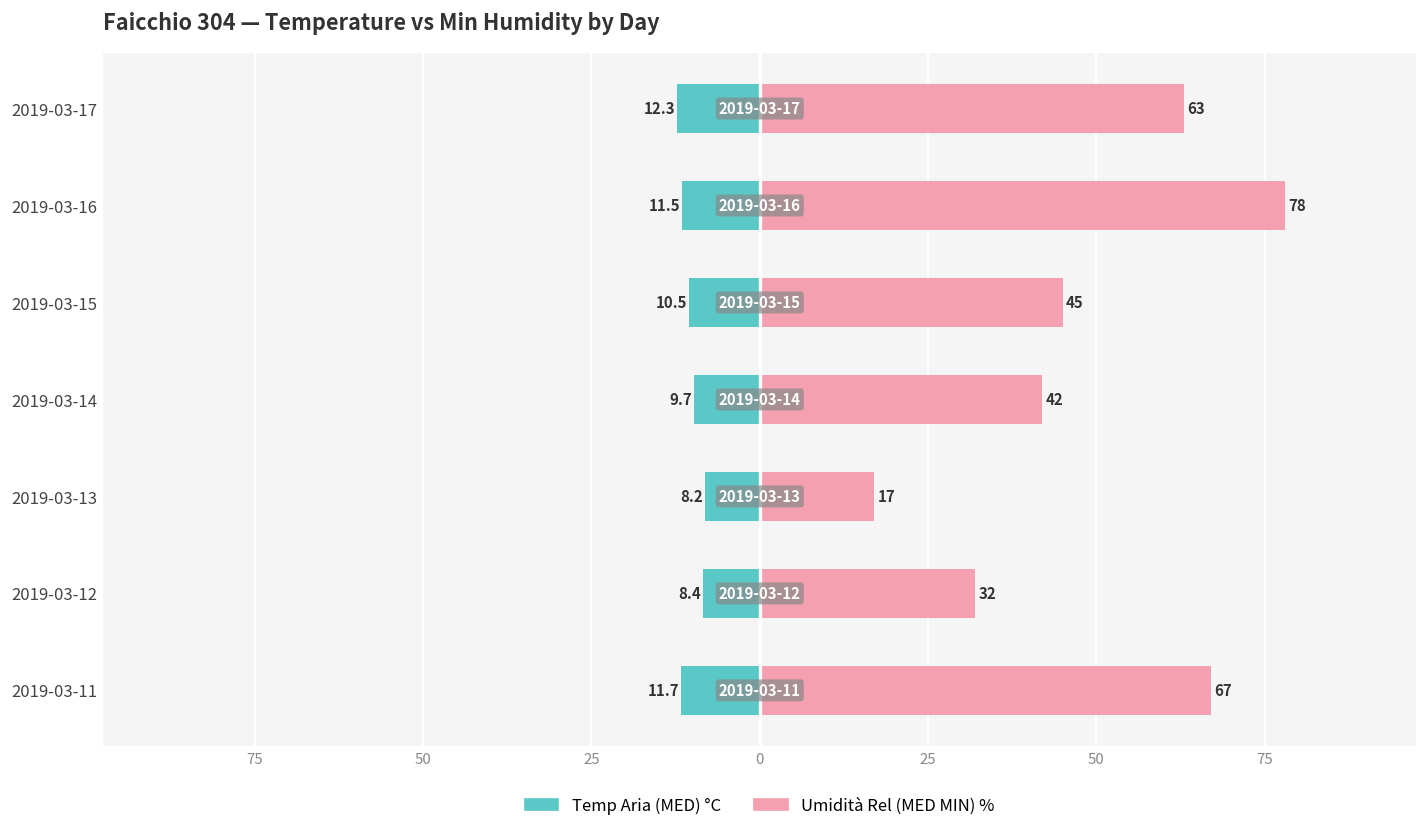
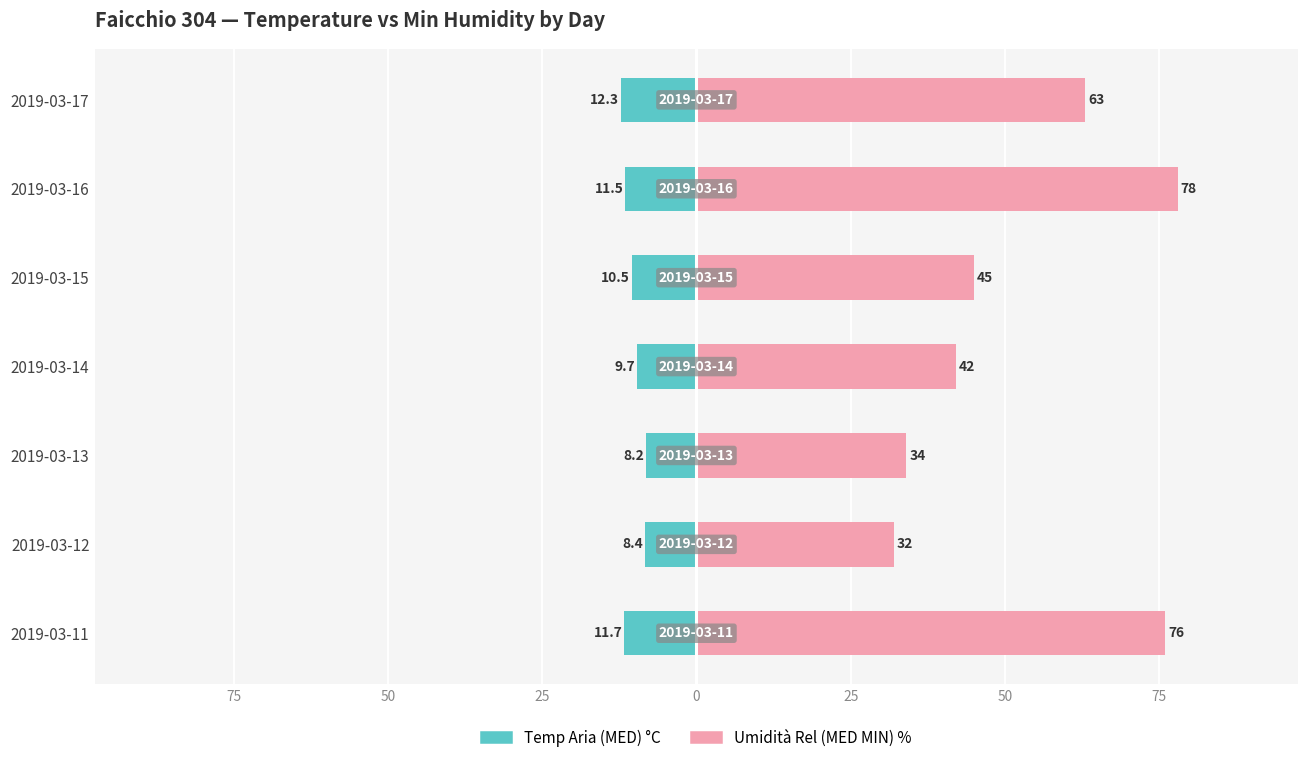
  {
    "Umidità Rel (MED MIN) %": {
      "2019-03-17": 63,
      "2019-03-16": 78,
      "2019-03-15": 45,
      "2019-03-14": 42,
-     "2019-03-13": 17,
+     "2019-03-13": 34,
      "2019-03-12": 32,
-     "2019-03-11": 67
+     "2019-03-11": 76
    }
  }
